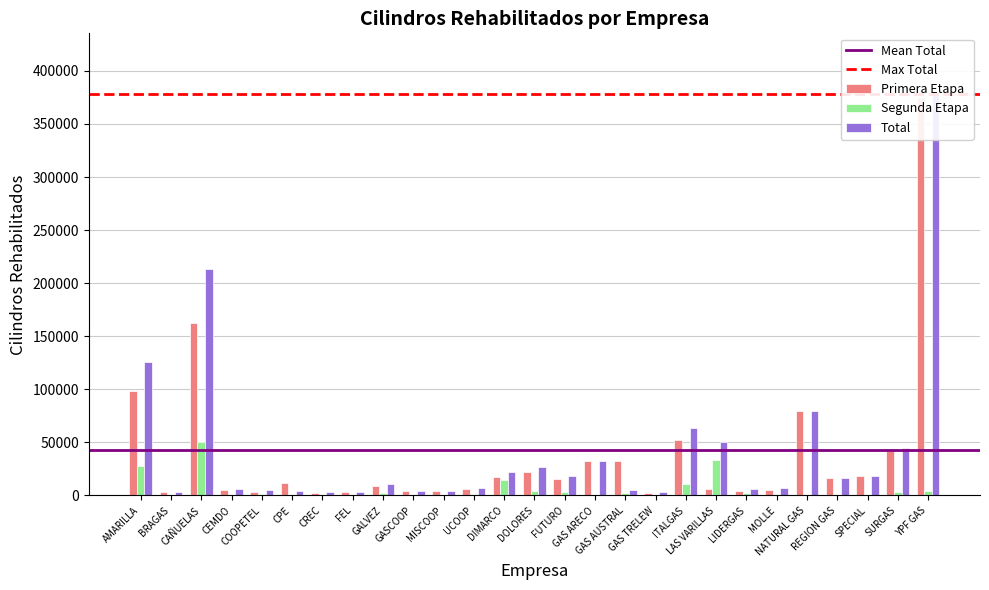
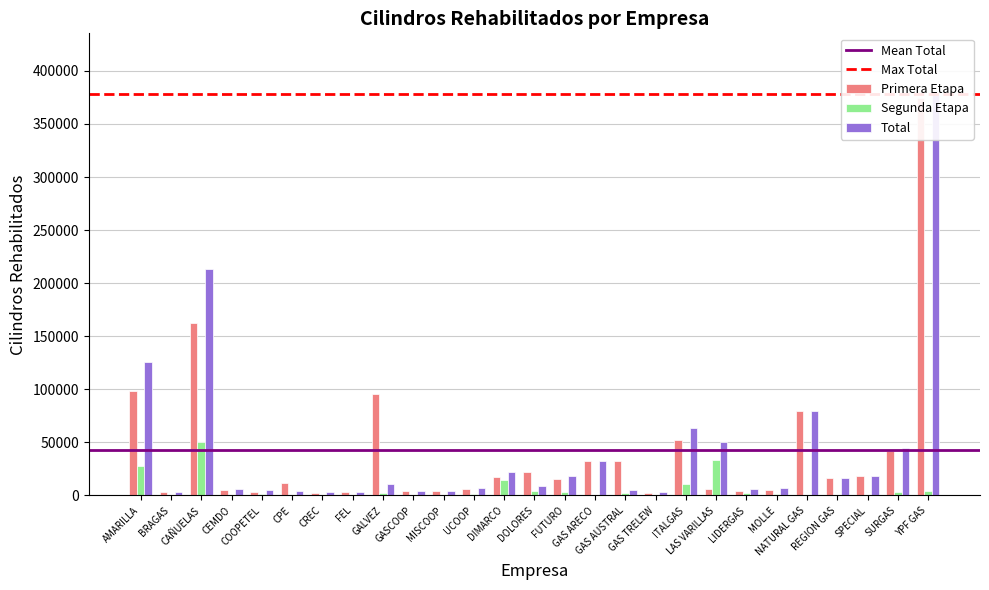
  {
    "Primera Etapa": {
      "AMARILLA": 98000,
      "BRAGAS": 4000,
      "CAÑUELAS": 162000,
      "CEMDO": 5000,
      "COOPETEL": 3000,
      "CPE": 12000,
      "CREC": 3000,
      "FEL": 3000,
-     "GALVEZ": 9000,
+     "GALVEZ": 96000,
      "GASCOOP": 4000,
      "MISCOOP": 4000,
      "UCOOP": 6000,
      "DIMARCO": 17000,
      "DOLORES": 22000,
      "FUTURO": 15000,
      "GAS ARECO": 33000,
      "GAS AUSTRAL": 32000,
      "GAS TRELEW": 3000,
      "ITALGAS": 53000,
      "LAS VARILLAS": 6000,
      "LIDERGAS": 4000,
      "MOLLE": 5000,
      "NATURAL GAS": 79000,
      "REGION GAS": 17000,
      "SPECIAL": 19000,
      "SURGAS": 42000
    },
    "Segunda Etapa": {
      "AMARILLA": 28000,
      "BRAGAS": 0,
      "CAÑUELAS": 51000,
      "DIMARCO": 15000,
      "DOLORES": 4000,
      "FUTURO": 3000,
      "GAS ARECO": 0,
      "ITALGAS": 11000,
      "LAS VARILLAS": 33000,
      "REGION GAS": 0,
      "SPECIAL": 0,
      "SURGAS": 3000,
      "YPF GAS": 4000
    },
    "Total": {
      "AMARILLA": 126000,
      "BRAGAS": 4000,
      "CAÑUELAS": 213000,
      "CEMDO": 6000,
      "COOPETEL": 5000,
      "CPE": 4000,
      "CREC": 3000,
      "FEL": 3000,
      "GALVEZ": 11000,
      "GASCOOP": 4000,
      "MISCOOP": 5000,
      "UCOOP": 7000,
      "DIMARCO": 22000,
-     "DOLORES": 27000,
+     "DOLORES": 8000,
      "FUTURO": 19000,
      "GAS ARECO": 33000,
      "GAS AUSTRAL": 5000,
      "GAS TRELEW": 3000,
      "ITALGAS": 64000,
      "LAS VARILLAS": 50000,
      "LIDERGAS": 6000,
      "MOLLE": 7000,
      "NATURAL GAS": 80000,
      "REGION GAS": 17000,
      "SPECIAL": 19000,
      "SURGAS": 45000
    }
  }
